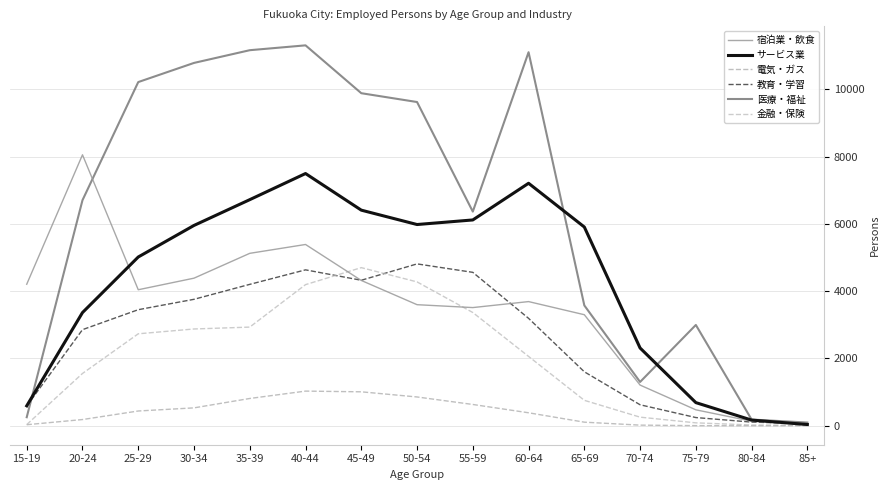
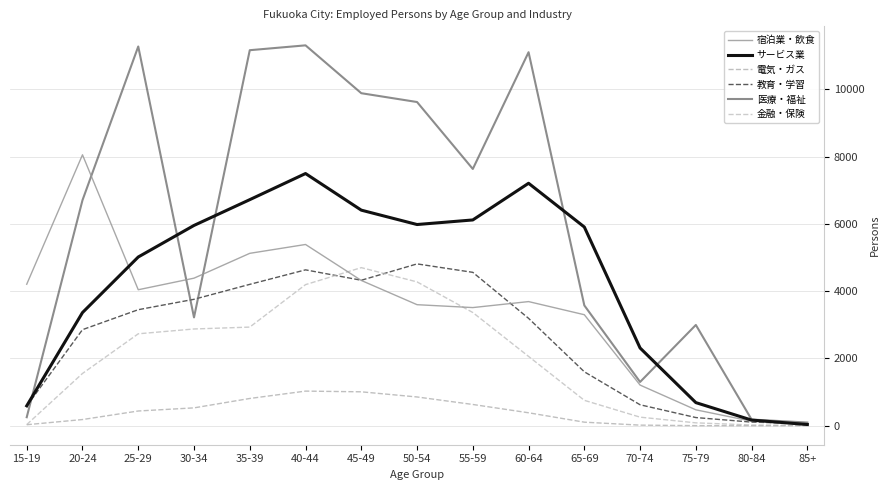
  {
    "医療・福祉": {
      "15-19": 300,
      "20-24": 6700,
-     "25-29": 10200,
-     "30-34": 10800,
+     "25-29": 11300,
+     "30-34": 3200,
      "35-39": 11200,
      "40-44": 11300,
      "45-49": 9900,
      "50-54": 9600,
-     "55-59": 6400,
+     "55-59": 7600,
      "60-64": 11100,
      "65-69": 3600,
      "70-74": 1300,
      "75-79": 3000
    }
  }
